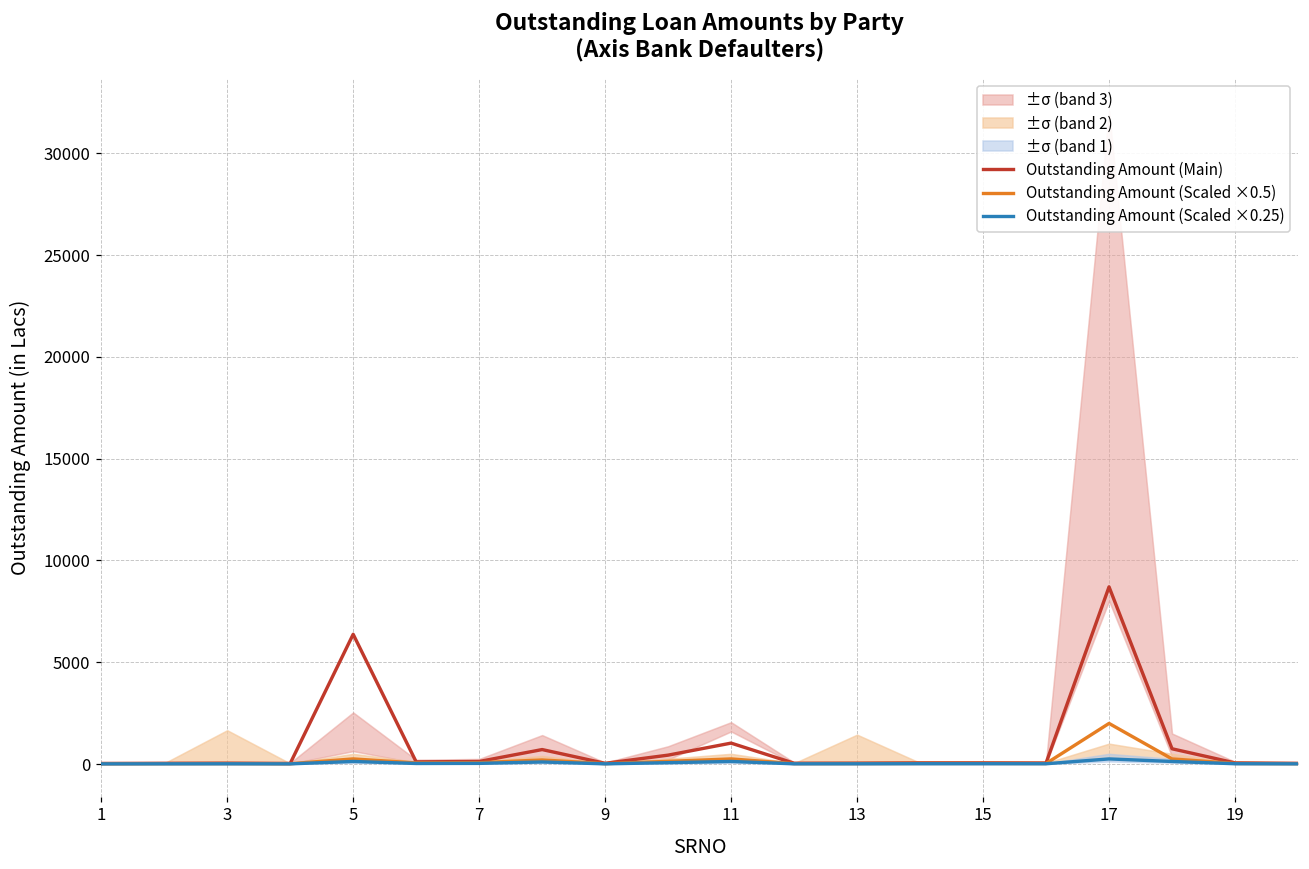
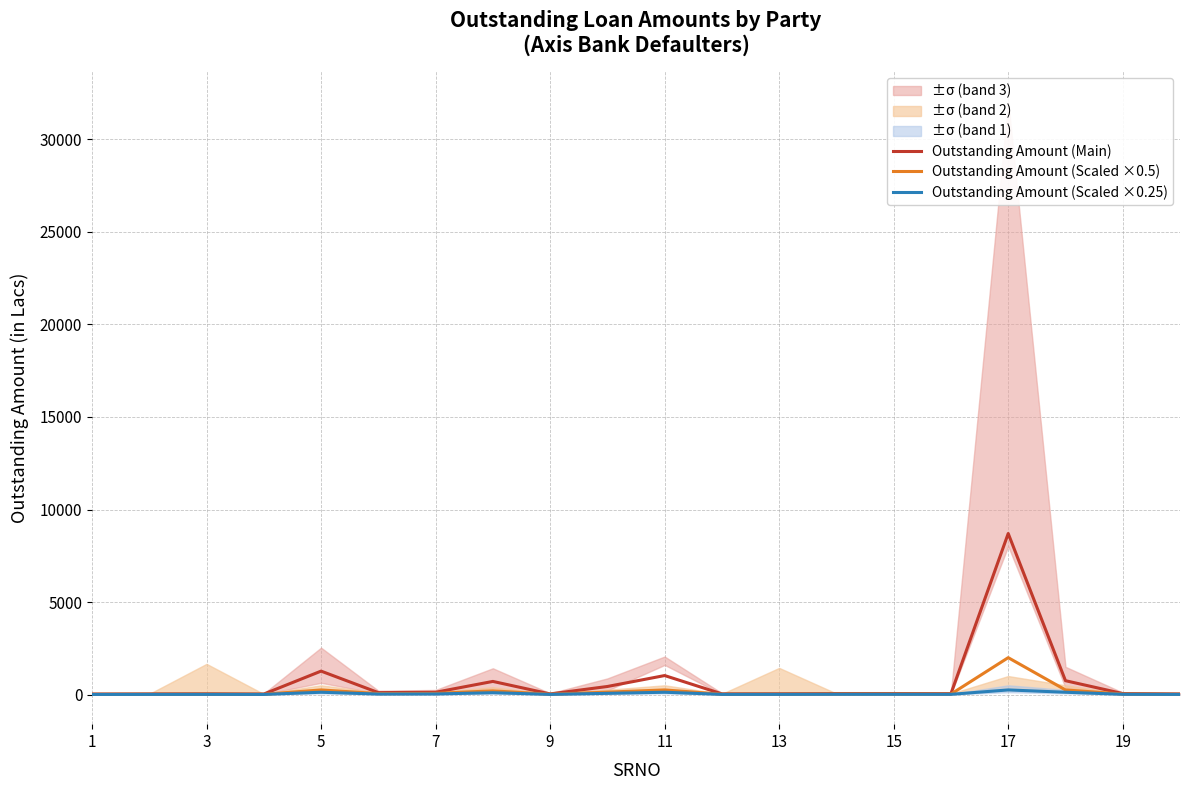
  {
    "Outstanding Amount (Main)": {
-     "5": 6400,
+     "5": 1300,
      "11": 1000,
      "17": 8700
    },
    "Outstanding Amount (Scaled ×0.5)": {
      "17": 2000
    },
    "Outstanding Amount (Scaled ×0.25)": {
      "17": 300
    }
  }
